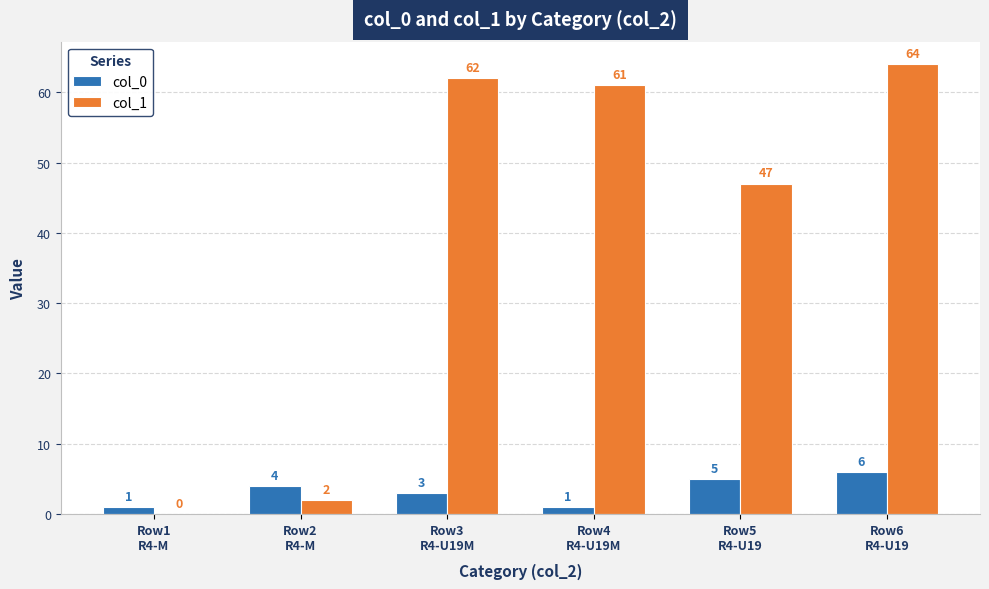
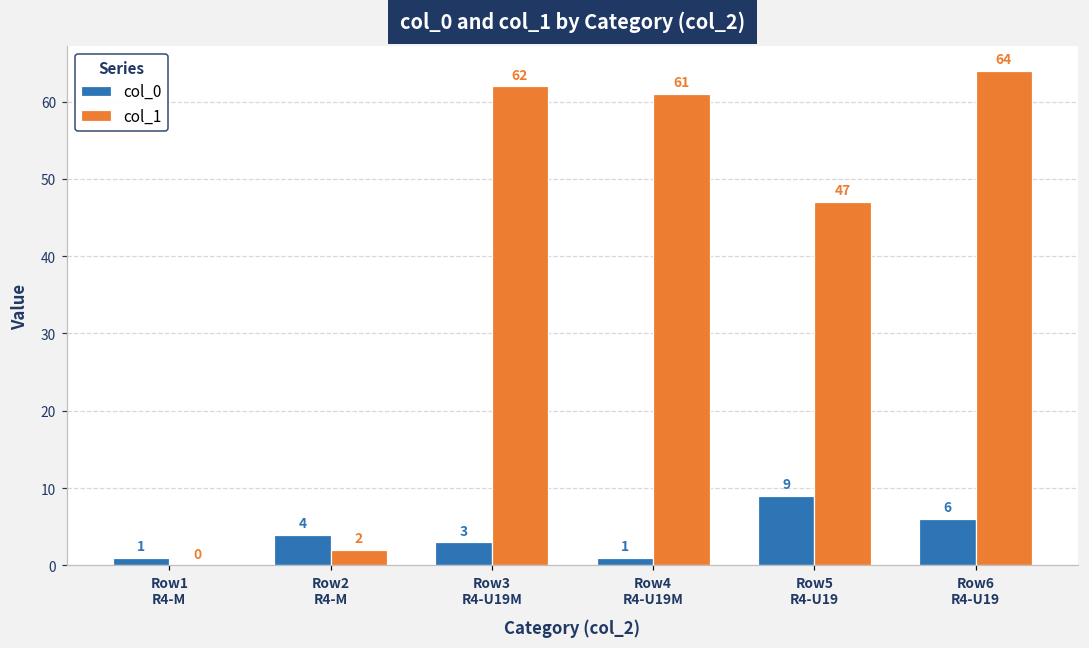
  {
    "col_0": {
      "Row1 R4-M": 1,
      "Row2 R4-M": 4,
      "Row3 R4-U19M": 3,
      "Row4 R4-U19M": 1,
-     "Row5 R4-U19": 5,
+     "Row5 R4-U19": 9,
      "Row6 R4-U19": 6
    },
    "col_1": {
      "Row1 R4-M": 0,
      "Row2 R4-M": 2,
      "Row3 R4-U19M": 62,
      "Row4 R4-U19M": 61,
      "Row5 R4-U19": 47,
      "Row6 R4-U19": 64
    }
  }
